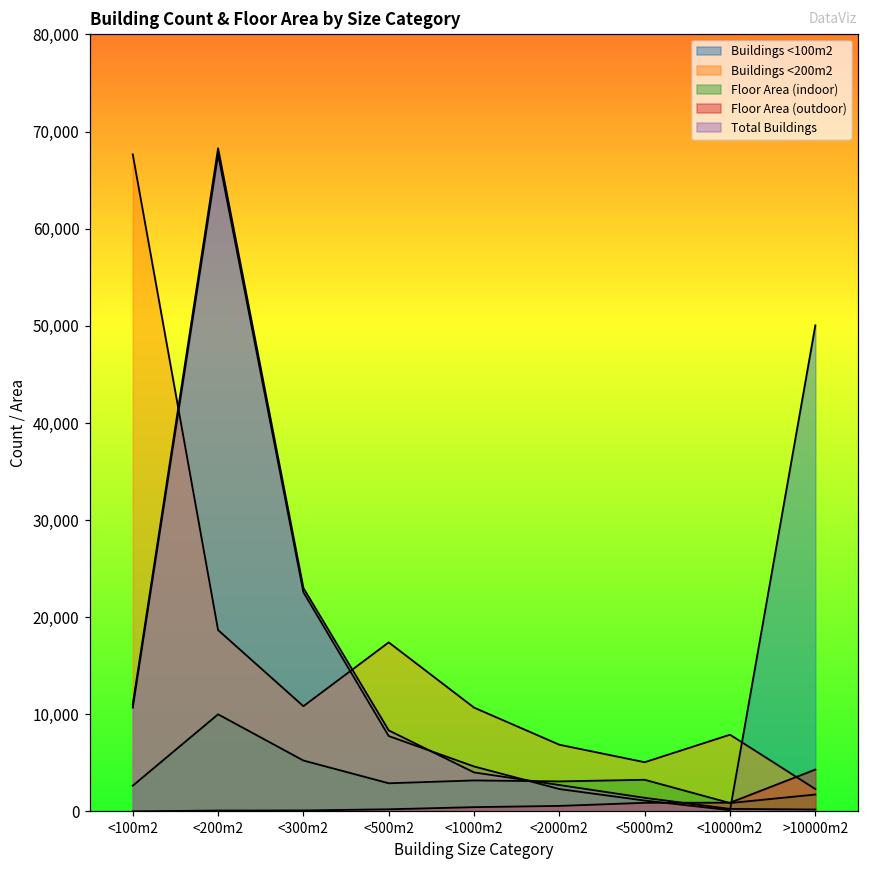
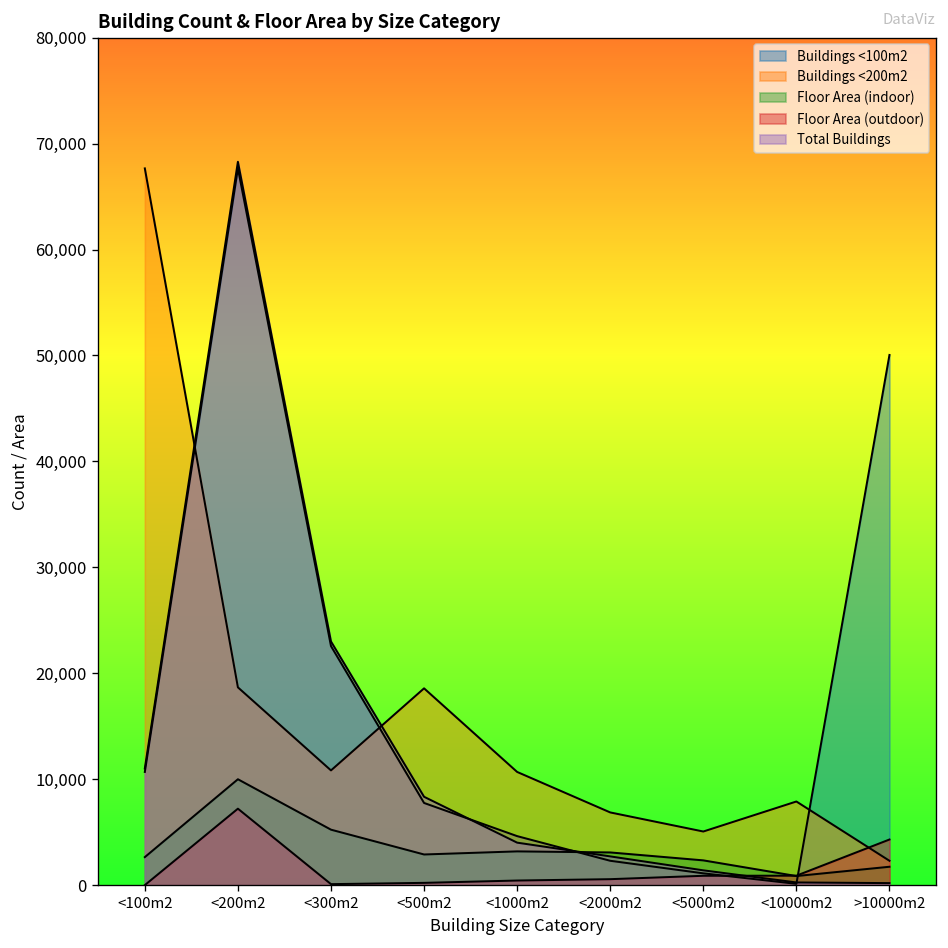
  {
    "Buildings <100m2": {
      "<100m2": "11,000",
      "<200m2": "68,000",
      "<300m2": "23,000",
      "<500m2": "8,000",
      "<1000m2": "5,000",
      "<2000m2": "2,000",
      ">10000m2": "50,000"
    },
    "Buildings <200m2": {
      "<100m2": "68,000",
      "<200m2": "19,000",
      "<300m2": "11,000",
-     "<500m2": "17,000",
+     "<500m2": "19,000",
      "<1000m2": "11,000",
      "<2000m2": "7,000",
      "<5000m2": "5,000",
      "<10000m2": "8,000",
      ">10000m2": "2,000"
    },
    "Floor Area (indoor)": {
      "<100m2": "3,000",
      "<200m2": "10,000",
      "<300m2": "5,000",
      "<500m2": "3,000",
      "<1000m2": "3,000",
      "<2000m2": "3,000",
-     "<5000m2": "3,000",
+     "<5000m2": "2,000",
      ">10000m2": "2,000"
    },
    "Floor Area (outdoor)": {
      "<100m2": "0",
-     "<200m2": "0",
+     "<200m2": "7,000",
      "<300m2": "0",
      "<500m2": "0",
      "<1000m2": "0",
      "<2000m2": "1,000",
      ">10000m2": "4,000"
    },
    "Total Buildings": {
      "<100m2": "11,000",
      "<200m2": "68,000",
      "<300m2": "23,000",
      "<500m2": "8,000",
      "<1000m2": "4,000",
      "<2000m2": "3,000",
      ">10000m2": "0"
    }
  }
